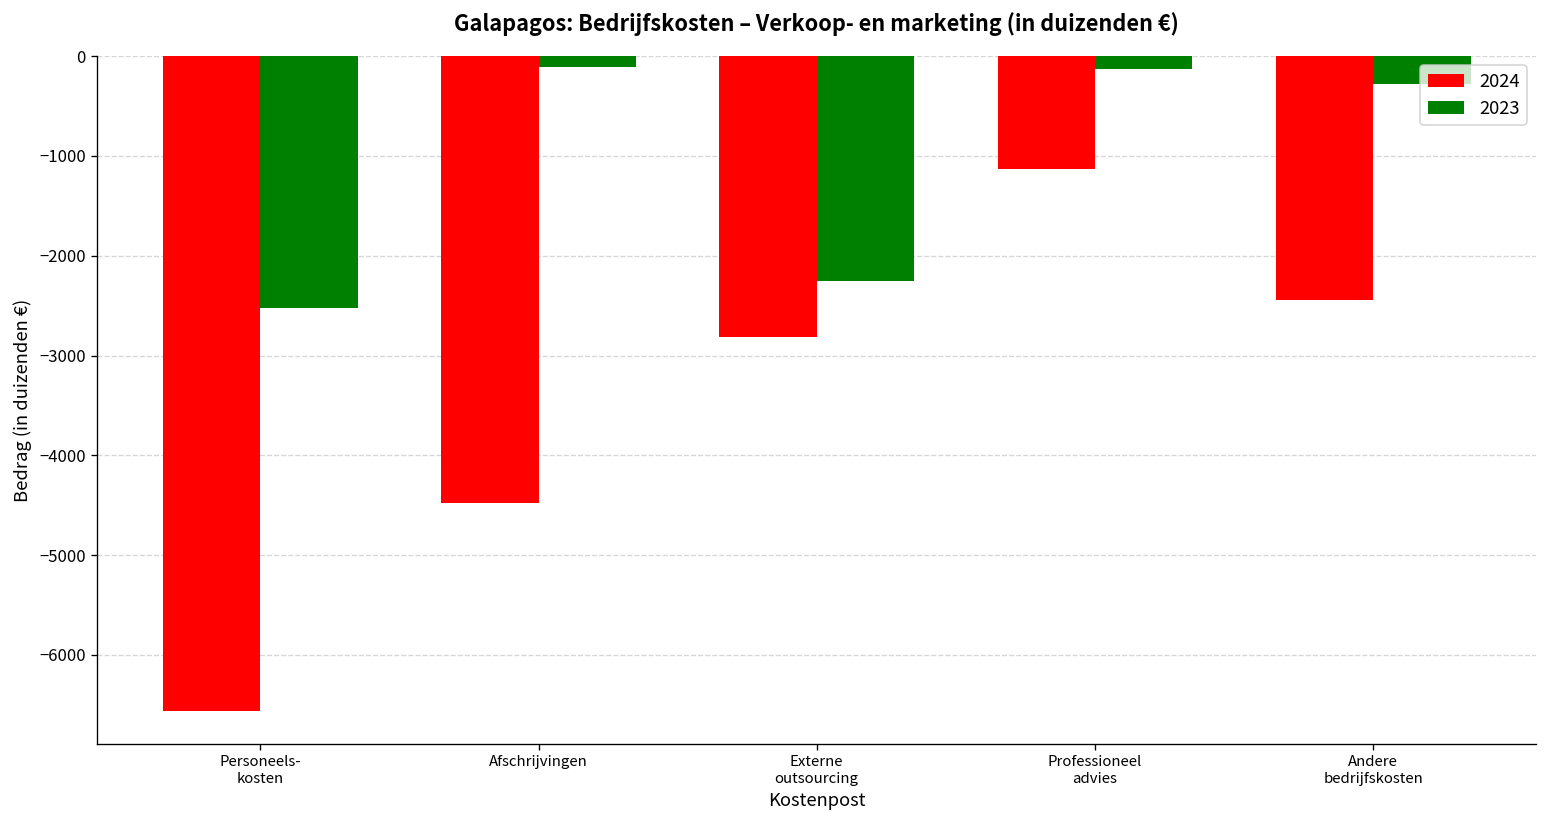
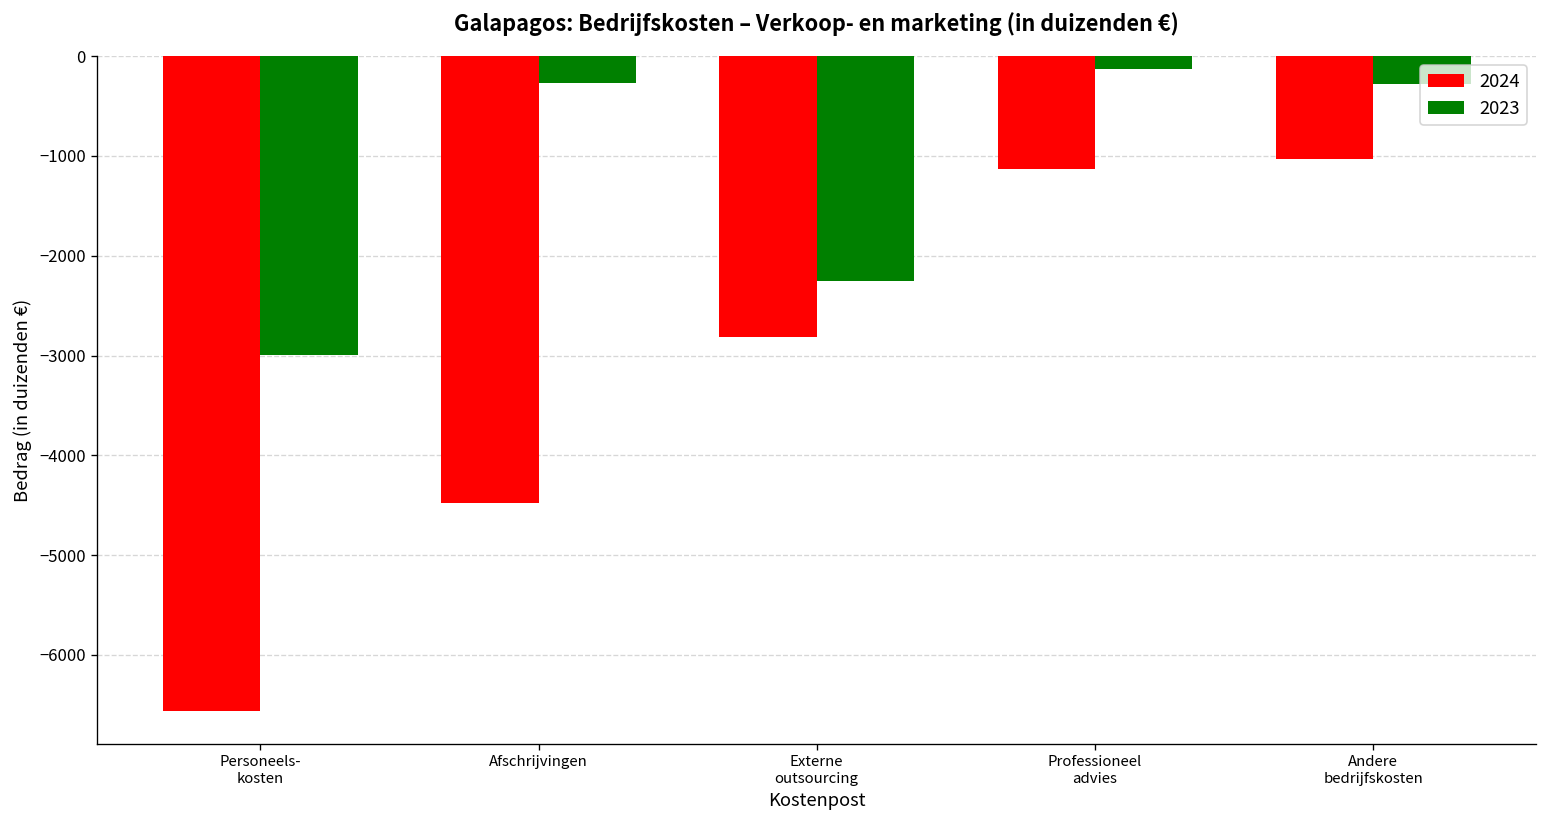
  {
    "2024": {
      "Personeels- kosten": -6600,
      "Afschrijvingen": -4500,
      "Externe outsourcing": -2800,
      "Professioneel advies": -1100,
-     "Andere bedrijfskosten": -2400
+     "Andere bedrijfskosten": -1000
    },
    "2023": {
-     "Personeels- kosten": -2500,
-     "Afschrijvingen": -100,
+     "Personeels- kosten": -3000,
+     "Afschrijvingen": -300,
      "Externe outsourcing": -2300,
      "Professioneel advies": -100
    }
  }
